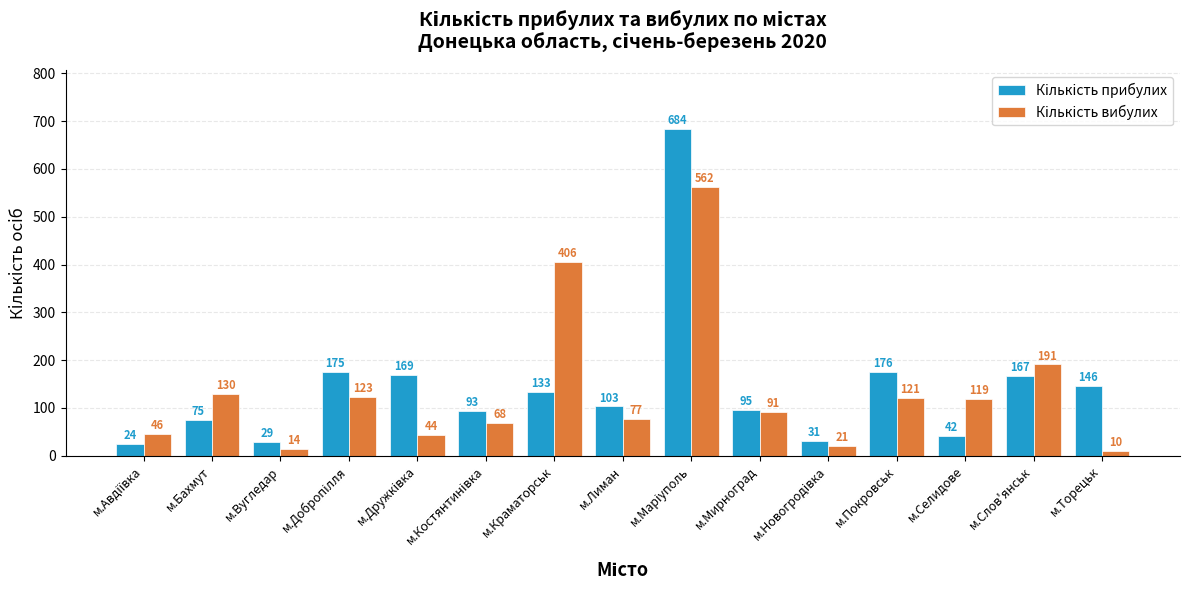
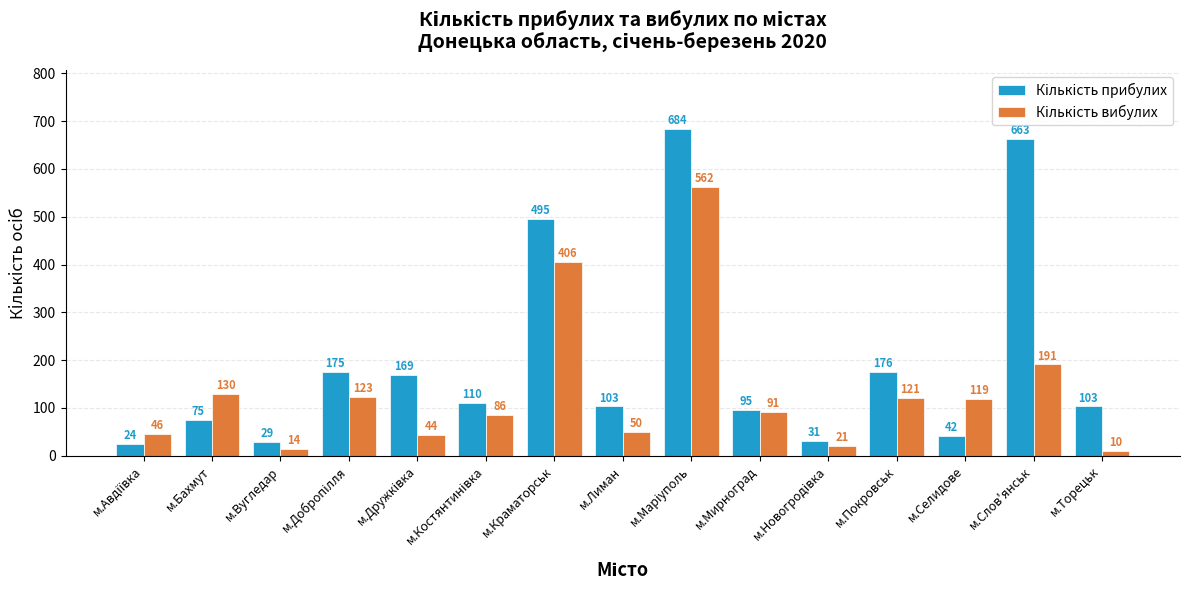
  {
    "Кількість прибулих": {
      "м.Авдіївка": 24,
      "м.Бахмут": 75,
      "м.Вугледар": 29,
      "м.Добропілля": 175,
      "м.Дружківка": 169,
-     "м.Костянтинівка": 93,
-     "м.Краматорськ": 133,
+     "м.Костянтинівка": 110,
+     "м.Краматорськ": 495,
      "м.Лиман": 103,
      "м.Маріуполь": 684,
      "м.Мирноград": 95,
      "м.Новогродівка": 31,
      "м.Покровськ": 176,
      "м.Селидове": 42,
-     "м.Слов'янськ": 170,
-     "м.Торецьк": 146
+     "м.Слов'янськ": 660,
+     "м.Торецьк": 103
    },
    "Кількість вибулих": {
      "м.Авдіївка": 46,
      "м.Бахмут": 130,
      "м.Вугледар": 14,
      "м.Добропілля": 123,
      "м.Дружківка": 44,
-     "м.Костянтинівка": 68,
+     "м.Костянтинівка": 86,
      "м.Краматорськ": 406,
-     "м.Лиман": 77,
+     "м.Лиман": 50,
      "м.Маріуполь": 562,
      "м.Мирноград": 91,
      "м.Новогродівка": 21,
      "м.Покровськ": 121,
      "м.Селидове": 119,
      "м.Слов'янськ": 191,
      "м.Торецьк": 10
    }
  }
